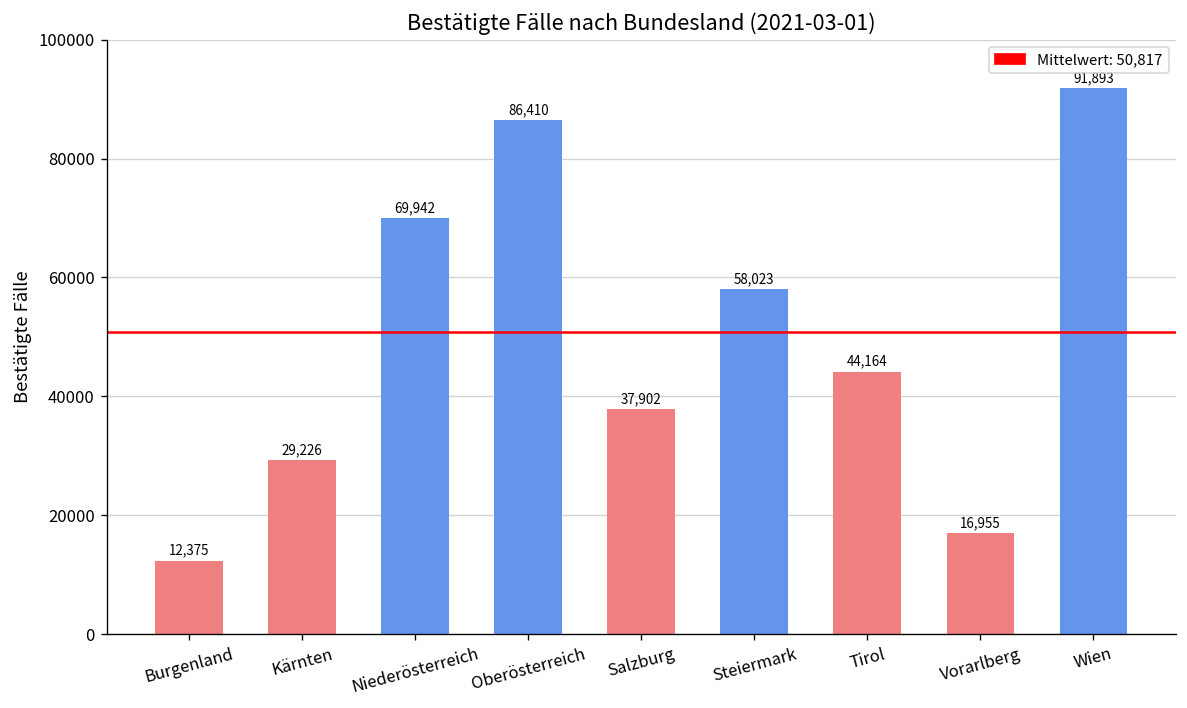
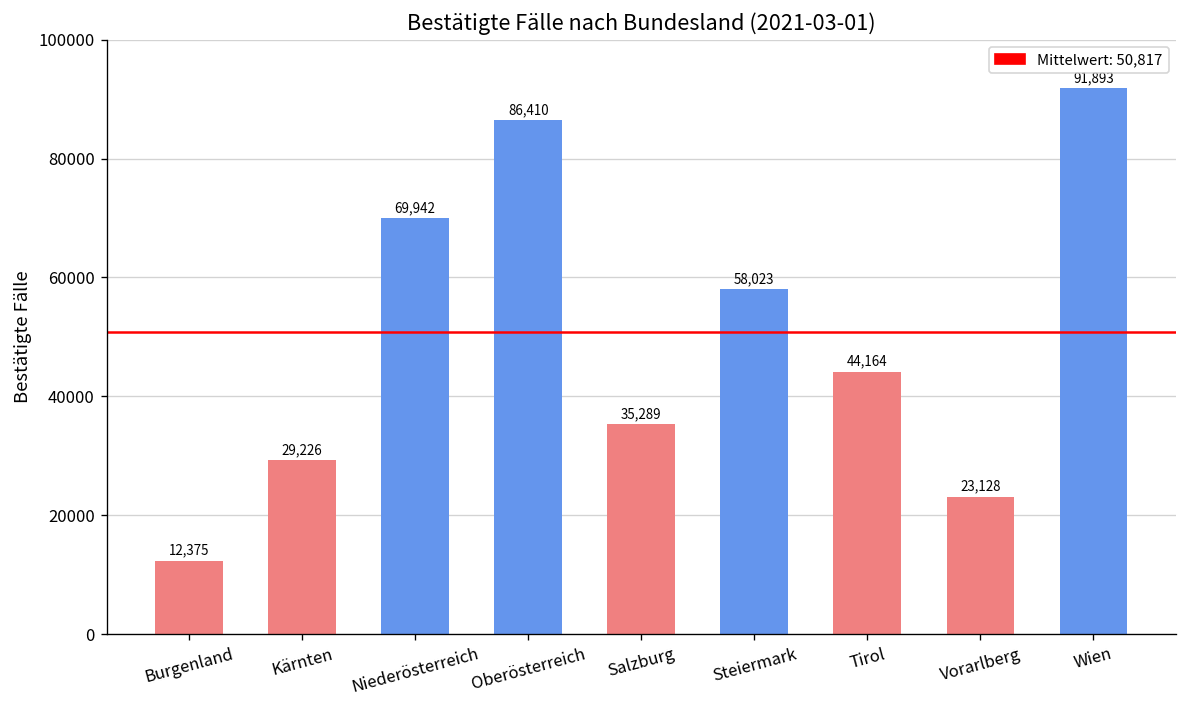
  {
    "Burgenland": "12,375",
    "Kärnten": "29,226",
    "Niederösterreich": "69,942",
    "Oberösterreich": "86,410",
-   "Salzburg": "37,902",
+   "Salzburg": "35,289",
    "Steiermark": "58,023",
    "Tirol": "44,164",
-   "Vorarlberg": "16,955"
+   "Vorarlberg": "23,128"
  }
